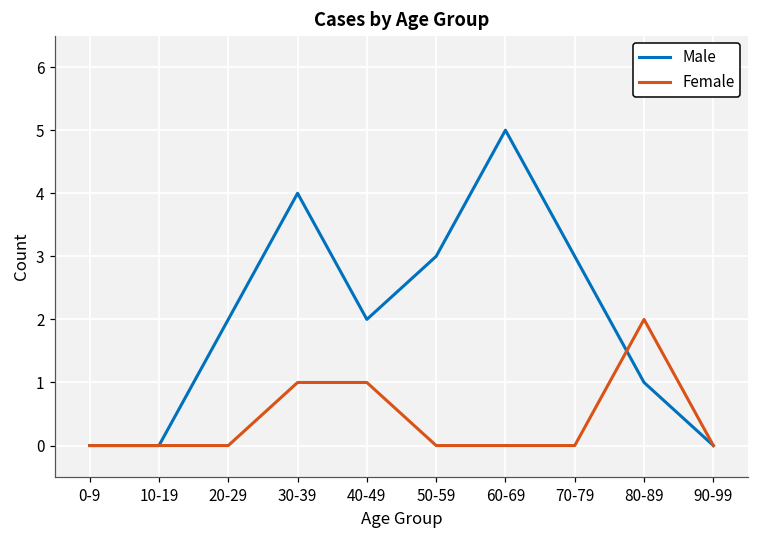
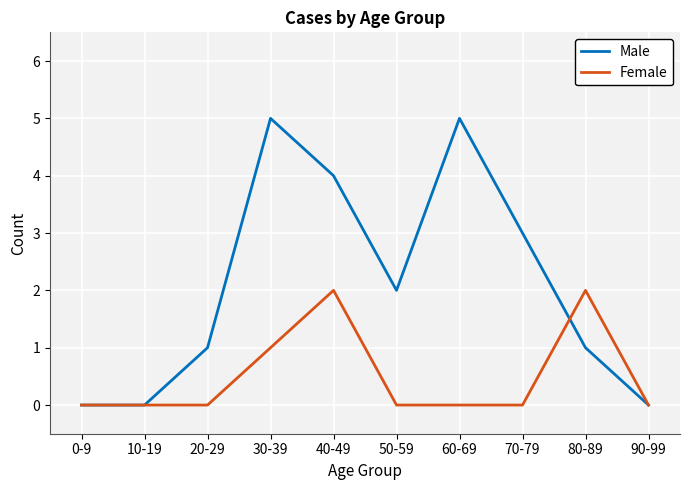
  {
    "Male": {
-     "20-29": 2,
-     "30-39": 4,
-     "40-49": 2,
-     "50-59": 3,
+     "20-29": 1,
+     "30-39": 5,
+     "40-49": 4,
+     "50-59": 2,
      "60-69": 5,
      "70-79": 3,
      "80-89": 1
    },
    "Female": {
      "20-29": 0,
      "30-39": 1,
-     "40-49": 1,
+     "40-49": 2,
      "50-59": 0,
      "60-69": 0,
      "70-79": 0,
      "80-89": 2
    }
  }
